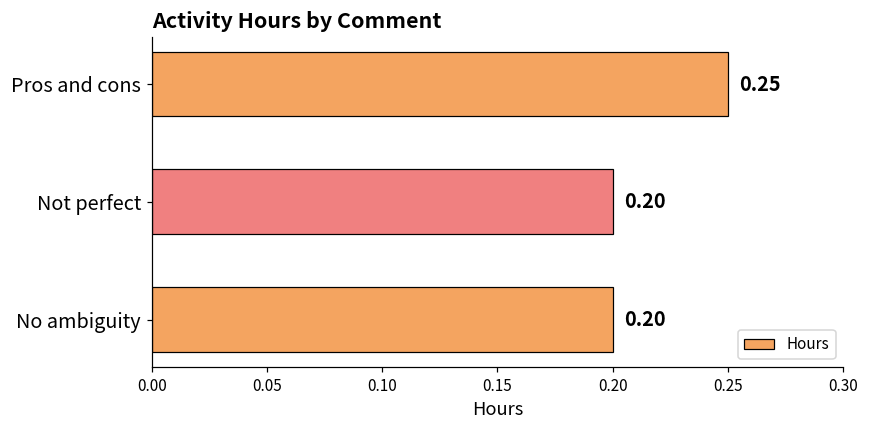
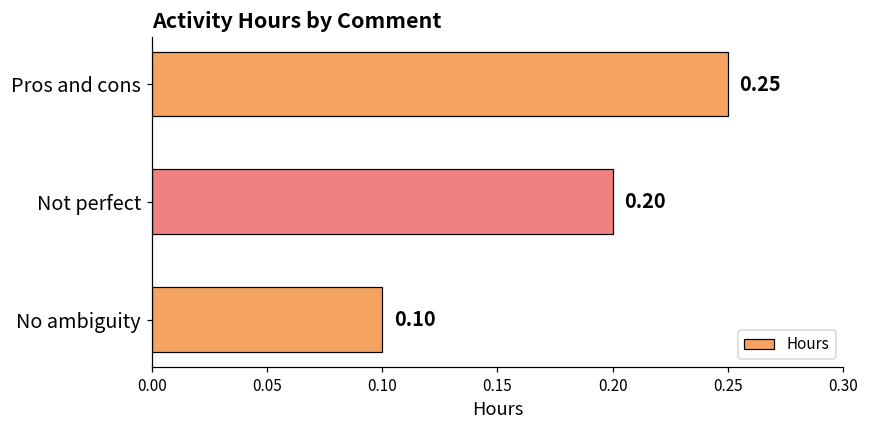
  {
    "Pros and cons": 0.25,
    "Not perfect": 0.20,
-   "No ambiguity": 0.20
+   "No ambiguity": 0.10
  }
